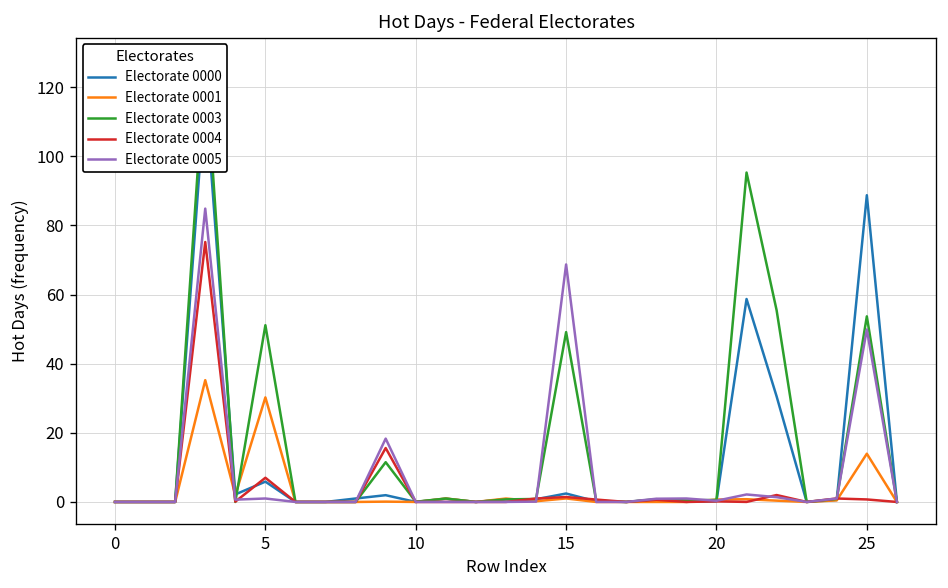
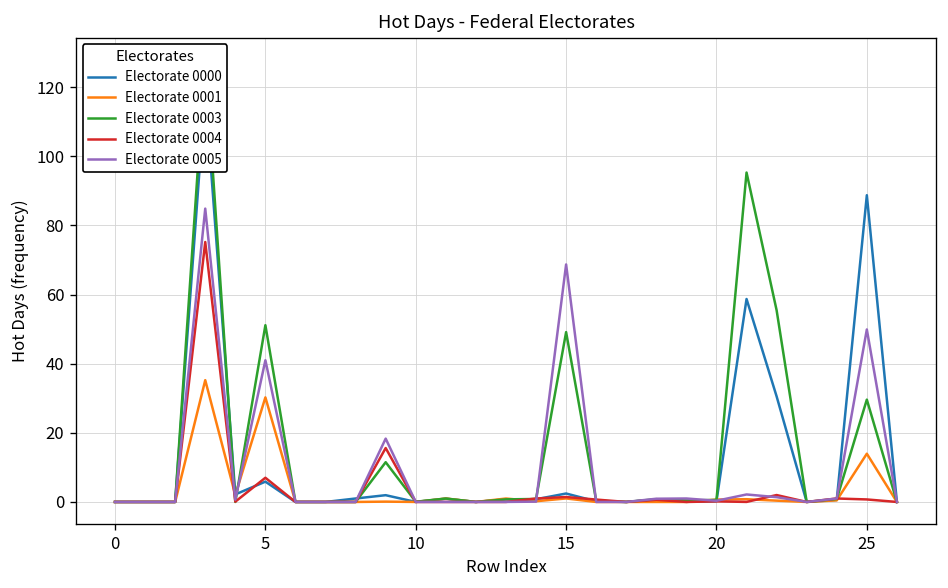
  {
    "Electorate 0000": {
      "5": 6,
      "15": 2,
      "25": 89
    },
    "Electorate 0001": {
      "5": 30,
      "25": 14
    },
    "Electorate 0003": {
      "5": 51,
      "15": 49,
-     "25": 54
+     "25": 30
    },
    "Electorate 0004": {
      "5": 7,
      "25": 1
    },
    "Electorate 0005": {
-     "5": 1,
+     "5": 41,
      "15": 69,
      "25": 50
    }
  }
